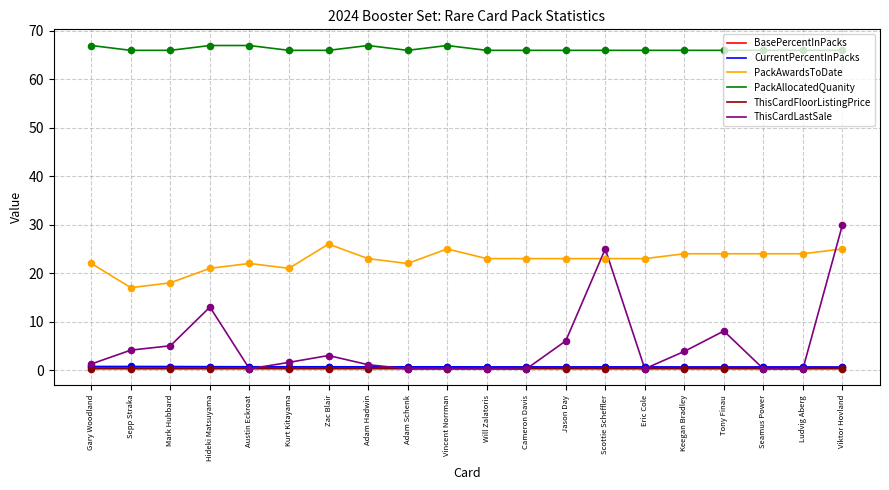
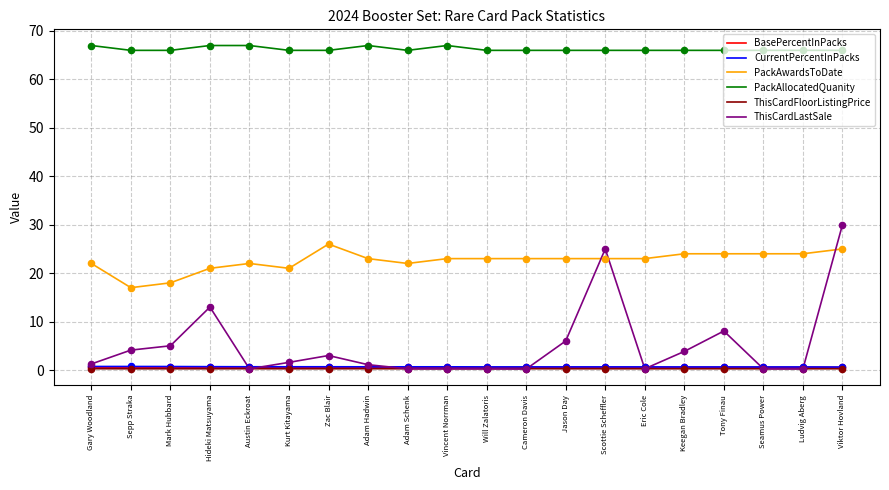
  {
    "PackAwardsToDate": {
      "Gary Woodland": 22,
      "Sepp Straka": 17,
      "Mark Hubbard": 18,
      "Hideki Matsuyama": 21,
      "Austin Eckroat": 22,
      "Kurt Kitayama": 21,
      "Zac Blair": 26,
      "Adam Hadwin": 23,
      "Adam Schenk": 22,
-     "Vincent Norrman": 25,
+     "Vincent Norrman": 23,
      "Will Zalatoris": 23,
      "Cameron Davis": 23,
      "Jason Day": 23,
      "Scottie Scheffler": 23,
      "Eric Cole": 23,
      "Keegan Bradley": 24,
      "Tony Finau": 24,
      "Seamus Power": 24,
      "Ludvig Aberg": 24,
      "Viktor Hovland": 25
    },
    "PackAllocatedQuanity": {
      "Gary Woodland": 67,
      "Sepp Straka": 66,
      "Mark Hubbard": 66,
      "Hideki Matsuyama": 67,
      "Austin Eckroat": 67,
      "Kurt Kitayama": 66,
      "Zac Blair": 66,
      "Adam Hadwin": 67,
      "Adam Schenk": 66,
      "Vincent Norrman": 67,
      "Will Zalatoris": 66,
      "Cameron Davis": 66,
      "Jason Day": 66,
      "Scottie Scheffler": 66,
      "Eric Cole": 66,
      "Keegan Bradley": 66
    },
    "ThisCardLastSale": {
      "Sepp Straka": 4,
      "Mark Hubbard": 5,
      "Hideki Matsuyama": 13,
      "Kurt Kitayama": 2,
      "Zac Blair": 3,
      "Jason Day": 6,
      "Scottie Scheffler": 25,
      "Keegan Bradley": 4,
      "Tony Finau": 8,
      "Viktor Hovland": 30
    }
  }
